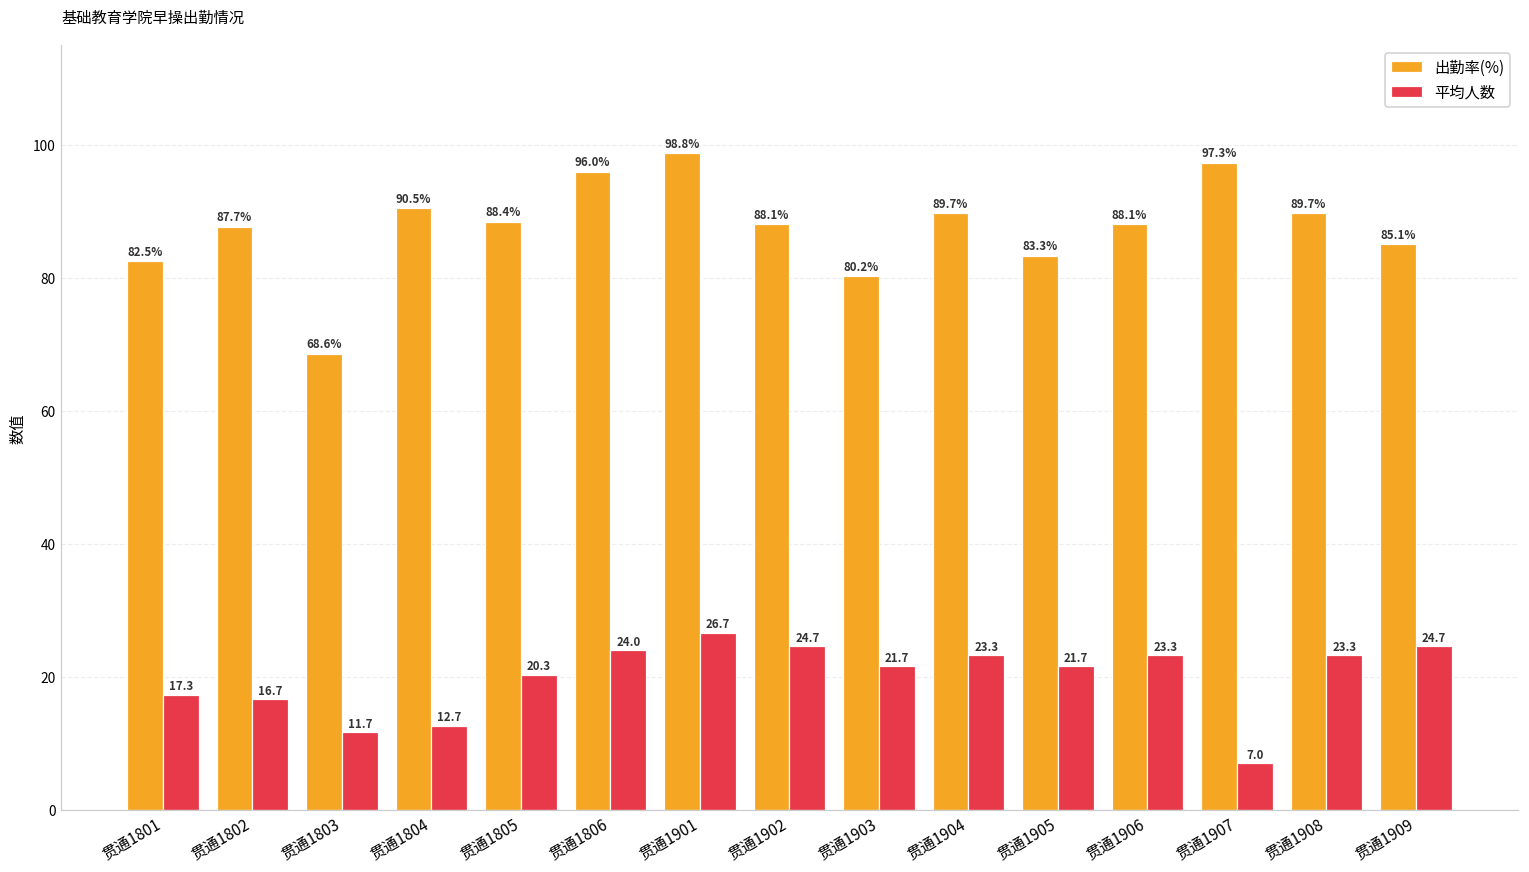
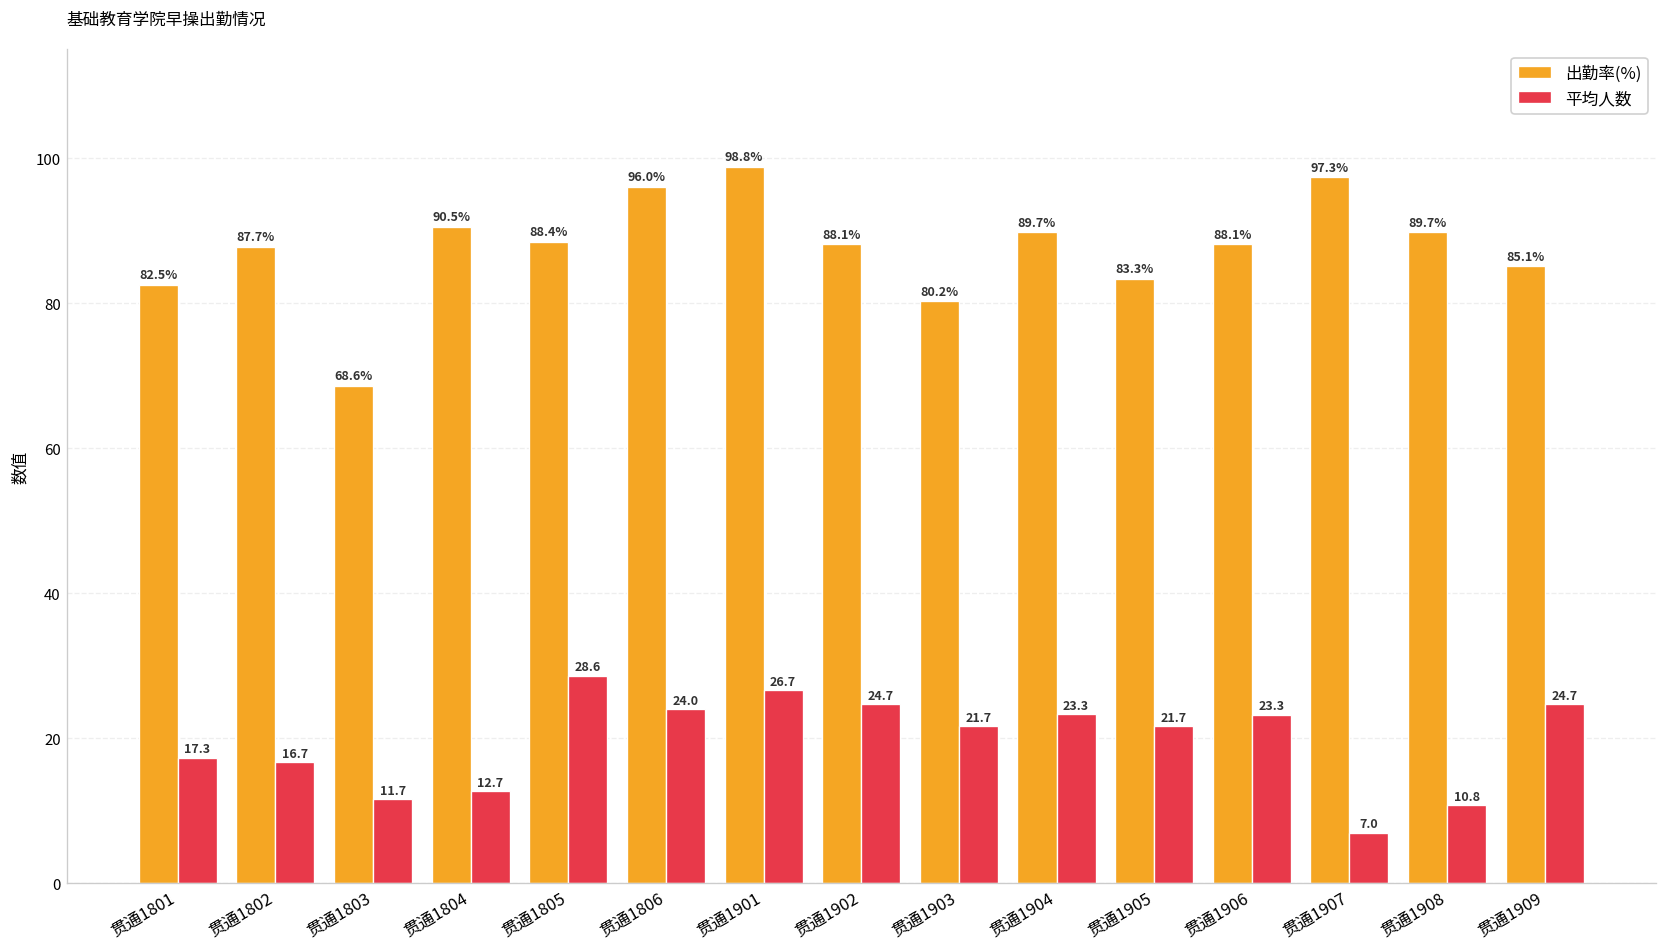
  {
    "出勤率(%)": {
      "贯通1801": "82.5%",
      "贯通1802": "87.7%",
      "贯通1803": "68.6%",
      "贯通1804": "90.5%",
      "贯通1805": "88.4%",
      "贯通1806": "96.0%",
      "贯通1901": "98.8%",
      "贯通1902": "88.1%",
      "贯通1903": "80.2%",
      "贯通1904": "89.7%",
      "贯通1905": "83.3%",
      "贯通1906": "88.1%",
      "贯通1907": "97.3%",
      "贯通1908": "89.7%",
      "贯通1909": "85.1%"
    },
    "平均人数": {
      "贯通1801": "17.3",
      "贯通1802": "16.7",
      "贯通1803": "11.7",
      "贯通1804": "12.7",
-     "贯通1805": "20.3",
+     "贯通1805": "28.6",
      "贯通1806": "24.0",
      "贯通1901": "26.7",
      "贯通1902": "24.7",
      "贯通1903": "21.7",
      "贯通1904": "23.3",
      "贯通1905": "21.7",
      "贯通1906": "23.3",
      "贯通1907": "7.0",
-     "贯通1908": "23.3",
+     "贯通1908": "10.8",
      "贯通1909": "24.7"
    }
  }
